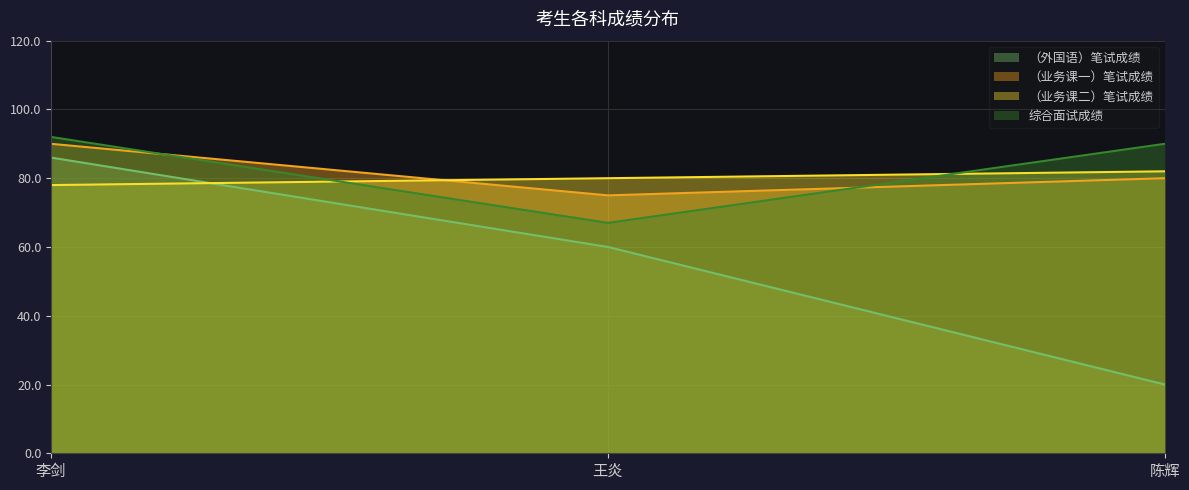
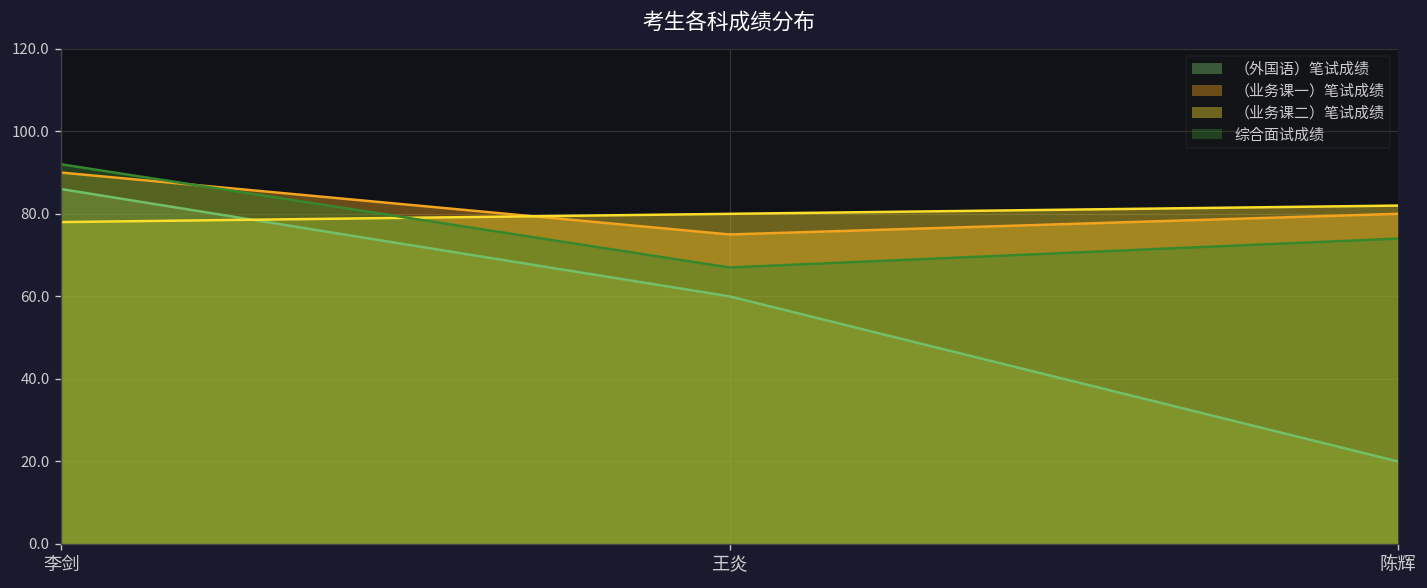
  {
    "（外国语）笔试成绩": {
      "李剑": 86,
      "王炎": 60,
      "陈辉": 20
    },
    "综合面试成绩": {
      "李剑": 92,
      "王炎": 67,
-     "陈辉": 90
+     "陈辉": 74
    }
  }
